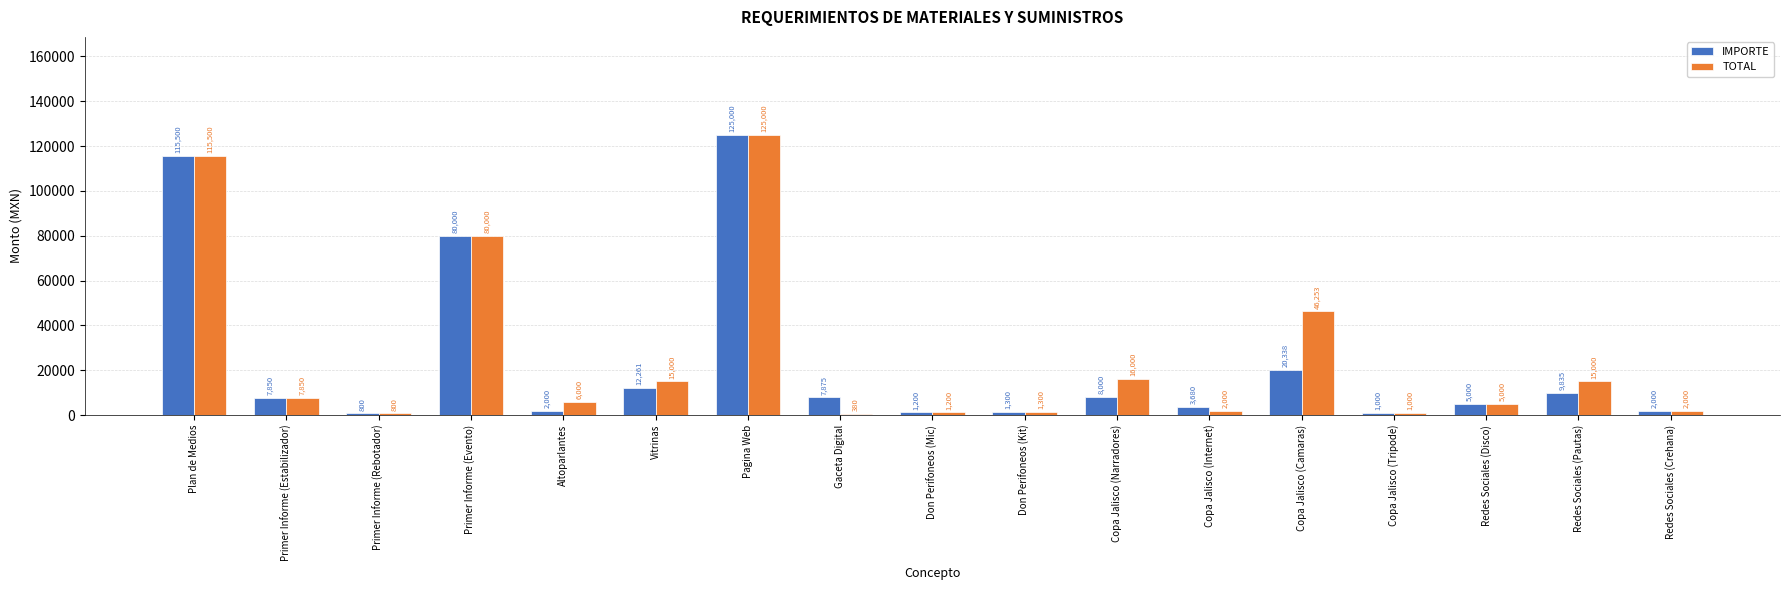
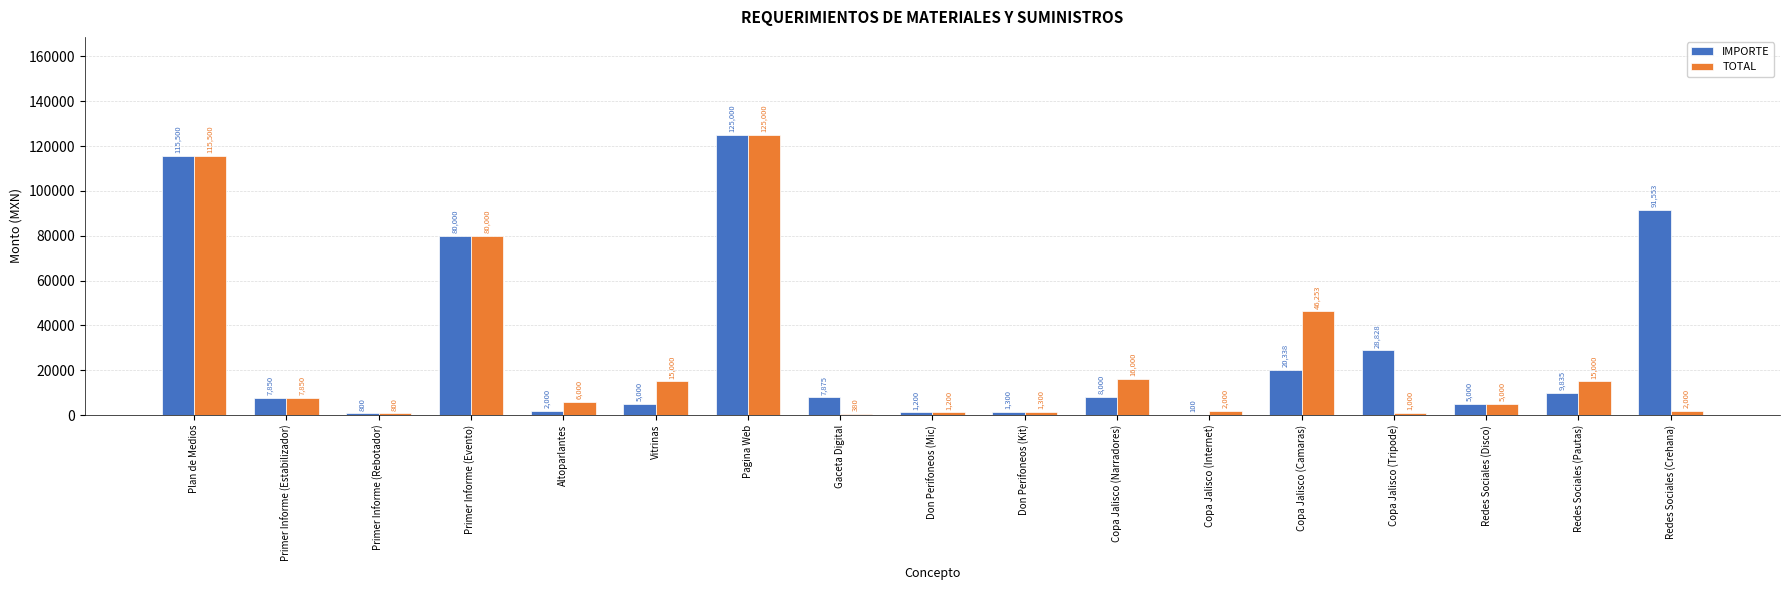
  {
    "IMPORTE": {
      "Plan de Medios": "115,500",
      "Primer Informe (Estabilizador)": "7,850",
      "Primer Informe (Rebotador)": "800",
      "Primer Informe (Evento)": "80,000",
      "Altoparlantes": "2,000",
-     "Vitrinas": "12,261",
+     "Vitrinas": "5,000",
      "Pagina Web": "125,000",
      "Gaceta Digital": "7,875",
      "Don Perifoneos (Mic)": "1,200",
      "Don Perifoneos (Kit)": "1,300",
      "Copa Jalisco (Narradores)": "8,000",
-     "Copa Jalisco (Internet)": "3,680",
+     "Copa Jalisco (Internet)": "100",
      "Copa Jalisco (Camaras)": "20,338",
-     "Copa Jalisco (Tripode)": "1,000",
+     "Copa Jalisco (Tripode)": "28,828",
      "Redes Sociales (Disco)": "5,000",
      "Redes Sociales (Pautas)": "9,835",
-     "Redes Sociales (Crehana)": "2,000"
+     "Redes Sociales (Crehana)": "91,553"
    },
    "TOTAL": {
      "Plan de Medios": "115,500",
      "Primer Informe (Estabilizador)": "7,850",
      "Primer Informe (Rebotador)": "800",
      "Primer Informe (Evento)": "80,000",
      "Altoparlantes": "6,000",
      "Vitrinas": "15,000",
      "Pagina Web": "125,000",
      "Gaceta Digital": "380",
      "Don Perifoneos (Mic)": "1,200",
      "Don Perifoneos (Kit)": "1,300",
      "Copa Jalisco (Narradores)": "16,000",
      "Copa Jalisco (Internet)": "2,000",
      "Copa Jalisco (Camaras)": "46,253",
      "Copa Jalisco (Tripode)": "1,000",
      "Redes Sociales (Disco)": "5,000",
      "Redes Sociales (Pautas)": "15,000",
      "Redes Sociales (Crehana)": "2,000"
    }
  }
